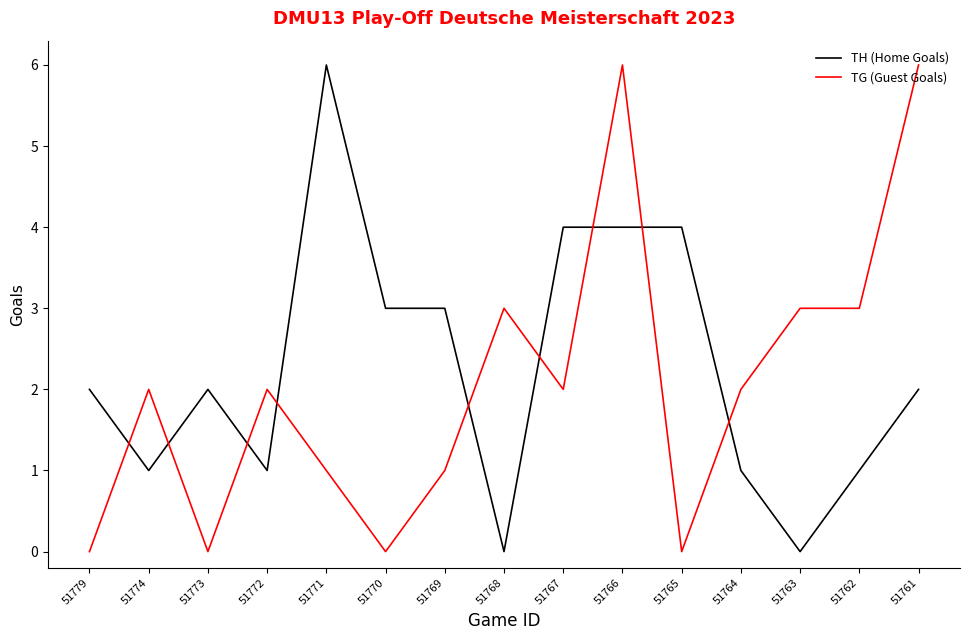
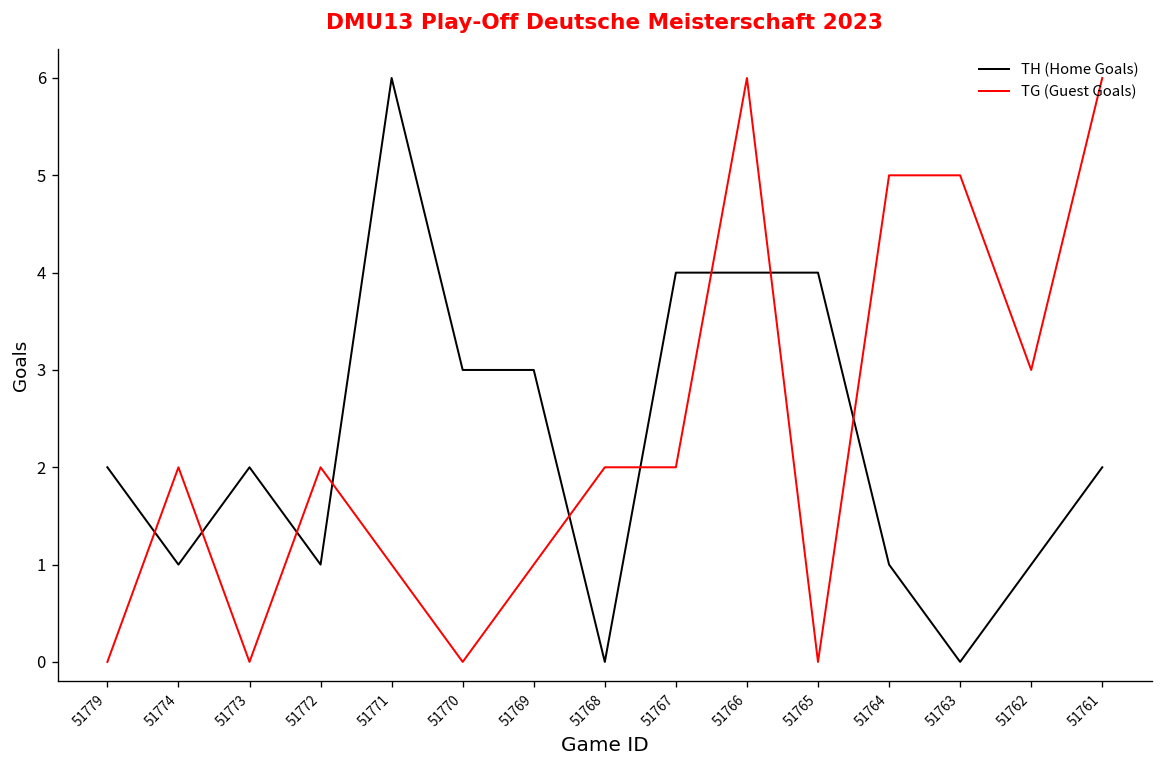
  {
    "TH (Home Goals)": {
      "51779": 2,
      "51774": 1,
      "51773": 2,
      "51772": 1,
      "51771": 6,
      "51770": 3,
      "51769": 3,
      "51768": 0,
      "51767": 4,
      "51766": 4,
      "51765": 4,
      "51764": 1,
      "51763": 0,
      "51762": 1,
      "51761": 2
    },
    "TG (Guest Goals)": {
      "51779": 0,
      "51774": 2,
      "51773": 0,
      "51772": 2,
      "51771": 1,
      "51770": 0,
      "51769": 1,
-     "51768": 3,
+     "51768": 2,
      "51767": 2,
      "51766": 6,
      "51765": 0,
-     "51764": 2,
-     "51763": 3,
+     "51764": 5,
+     "51763": 5,
      "51762": 3,
      "51761": 6
    }
  }
